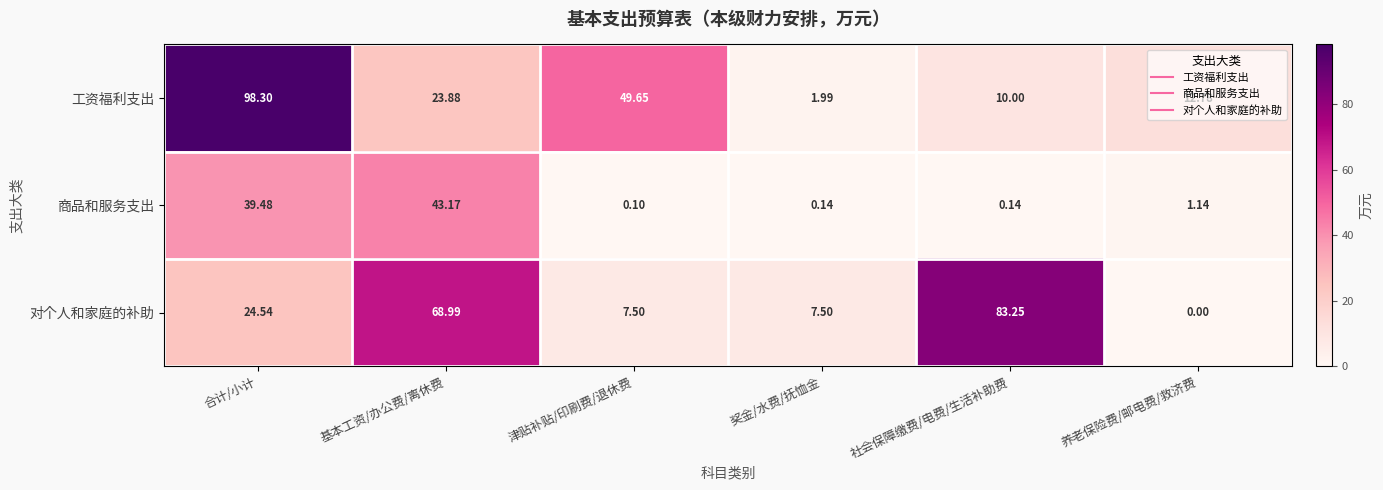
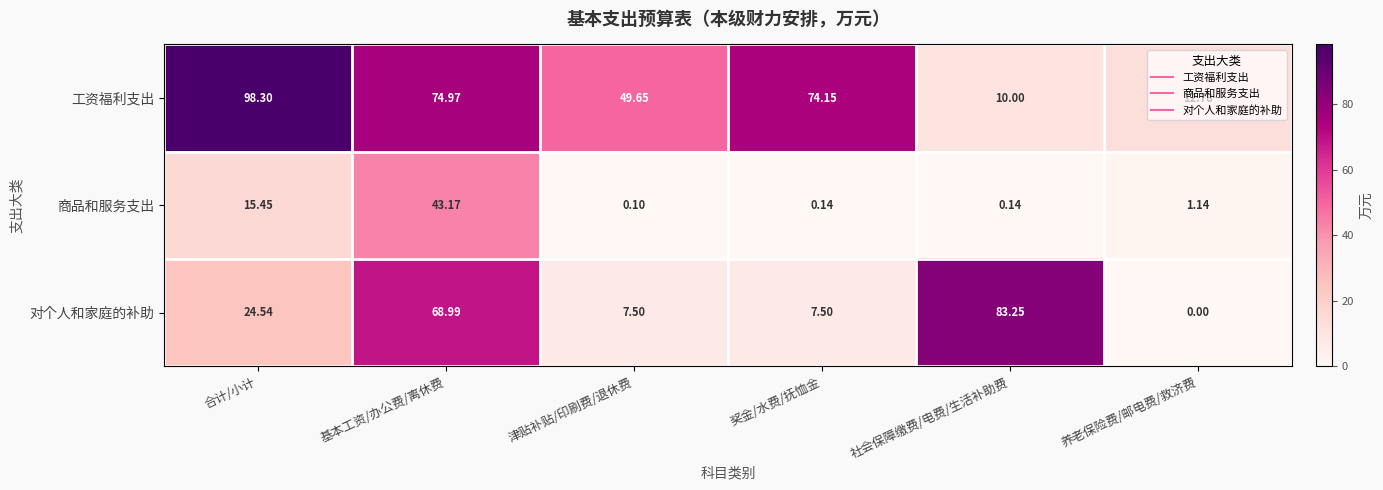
  {
    "工资福利支出": {
      "合计/小计": 98.30,
-     "基本工资/办公费/离休费": 23.88,
+     "基本工资/办公费/离休费": 74.97,
      "津贴补贴/印刷费/退休费": 49.65,
-     "奖金/水费/抚恤金": 1.99,
+     "奖金/水费/抚恤金": 74.15,
      "社会保障缴费/电费/生活补助费": 10.00
    },
    "商品和服务支出": {
-     "合计/小计": 39.48,
+     "合计/小计": 15.45,
      "基本工资/办公费/离休费": 43.17,
      "津贴补贴/印刷费/退休费": 0.10,
      "奖金/水费/抚恤金": 0.14,
      "社会保障缴费/电费/生活补助费": 0.14,
      "养老保险费/邮电费/救济费": 1.14
    },
    "对个人和家庭的补助": {
      "合计/小计": 24.54,
      "基本工资/办公费/离休费": 68.99,
      "津贴补贴/印刷费/退休费": 7.50,
      "奖金/水费/抚恤金": 7.50,
      "社会保障缴费/电费/生活补助费": 83.25,
      "养老保险费/邮电费/救济费": 0.00
    }
  }
